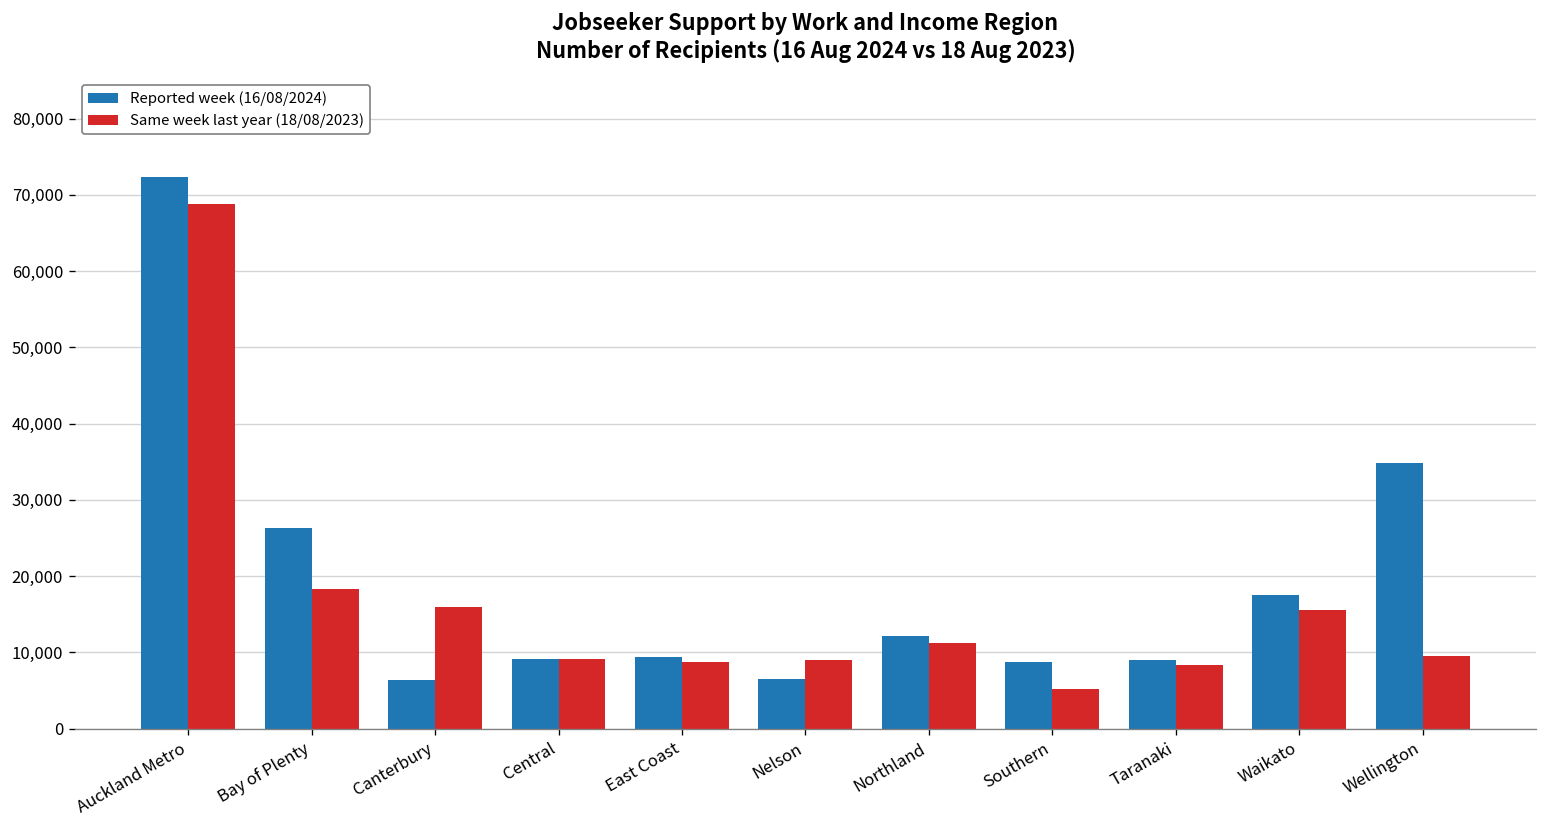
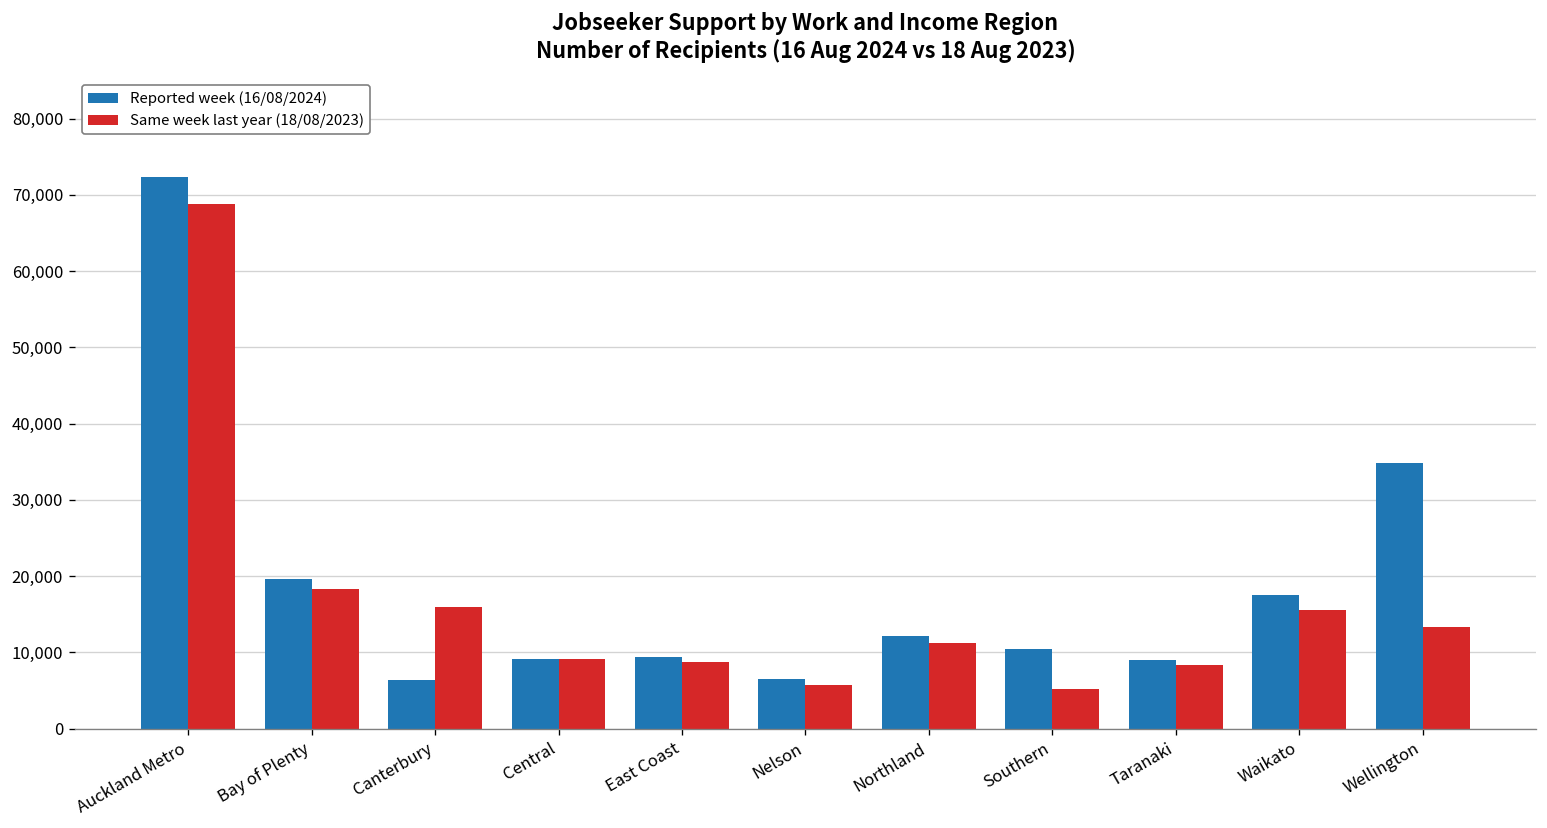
  {
    "Reported week (16/08/2024)": {
      "Auckland Metro": "72,000",
-     "Bay of Plenty": "26,000",
+     "Bay of Plenty": "20,000",
      "Canterbury": "6,000",
      "Central": "9,000",
      "East Coast": "9,000",
      "Nelson": "6,000",
      "Northland": "12,000",
-     "Southern": "9,000",
+     "Southern": "10,000",
      "Taranaki": "9,000",
      "Waikato": "18,000",
      "Wellington": "35,000"
    },
    "Same week last year (18/08/2023)": {
      "Auckland Metro": "69,000",
      "Bay of Plenty": "18,000",
      "Canterbury": "16,000",
      "Central": "9,000",
      "East Coast": "9,000",
-     "Nelson": "9,000",
+     "Nelson": "6,000",
      "Northland": "11,000",
      "Southern": "5,000",
      "Taranaki": "8,000",
      "Waikato": "16,000",
-     "Wellington": "10,000"
+     "Wellington": "13,000"
    }
  }
